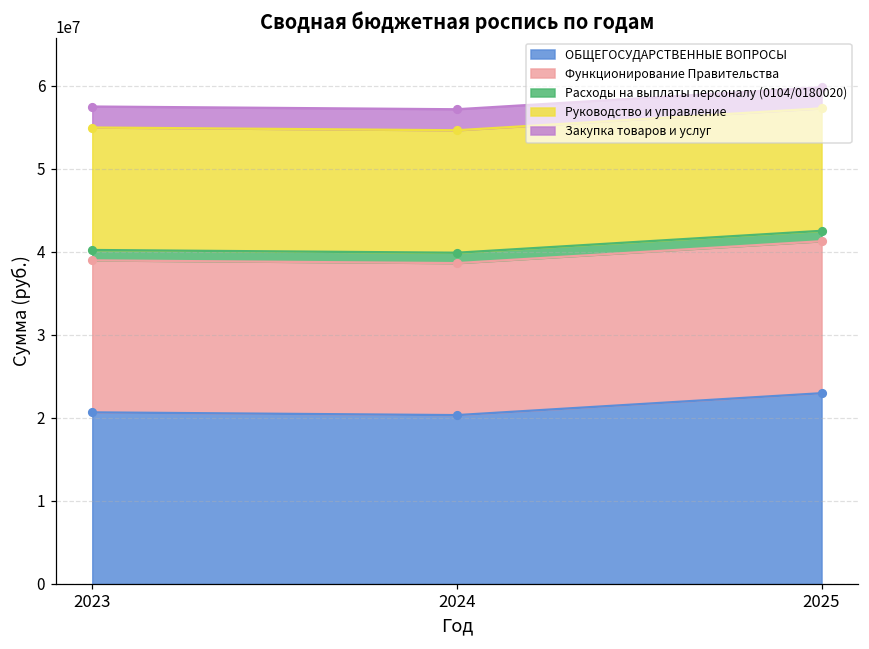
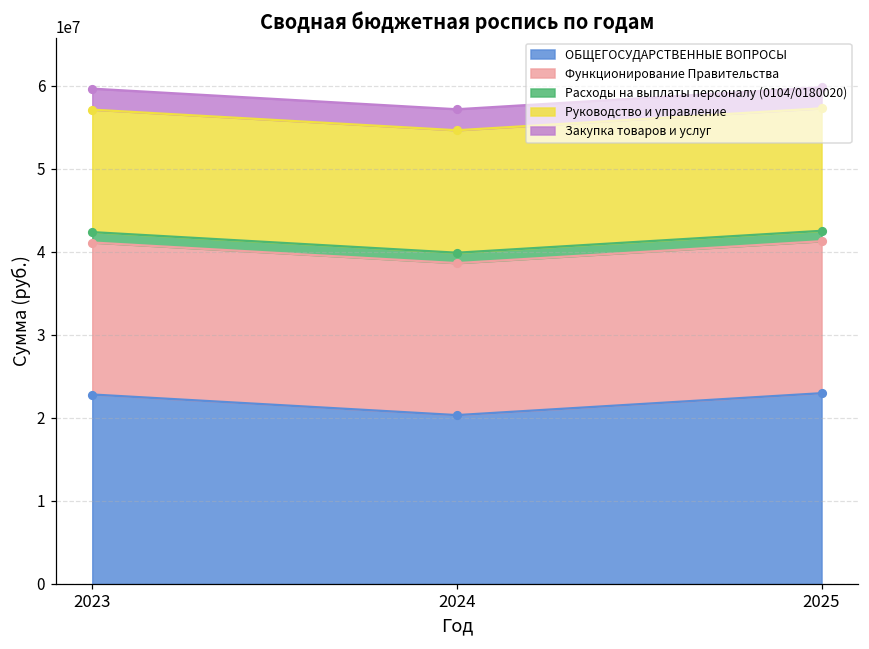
  {
    "ОБЩЕГОСУДАРСТВЕННЫЕ ВОПРОСЫ": {
-     "2023": 21000000,
+     "2023": 23000000,
      "2024": 20000000,
      "2025": 23000000
    },
    "Функционирование Правительства": {
      "2023": 18000000,
      "2024": 18000000,
      "2025": 18000000
    },
    "Расходы на выплаты персоналу (0104/0180020)": {
      "2023": 1000000,
      "2024": 1000000,
      "2025": 1000000
    },
    "Руководство и управление": {
      "2023": 15000000,
      "2024": 15000000
    },
    "Закупка товаров и услуг": {
      "2023": 3000000,
      "2024": 3000000
    }
  }
